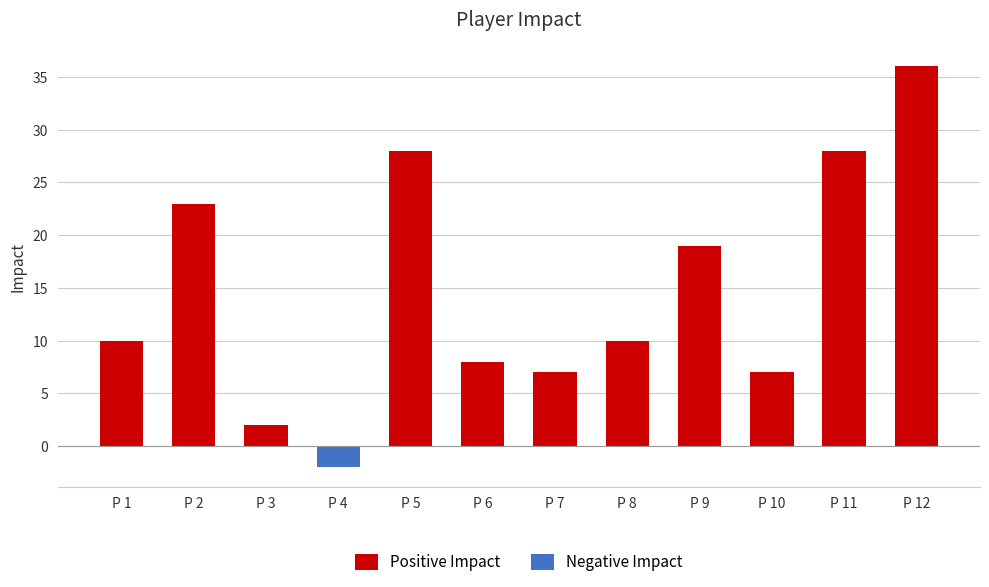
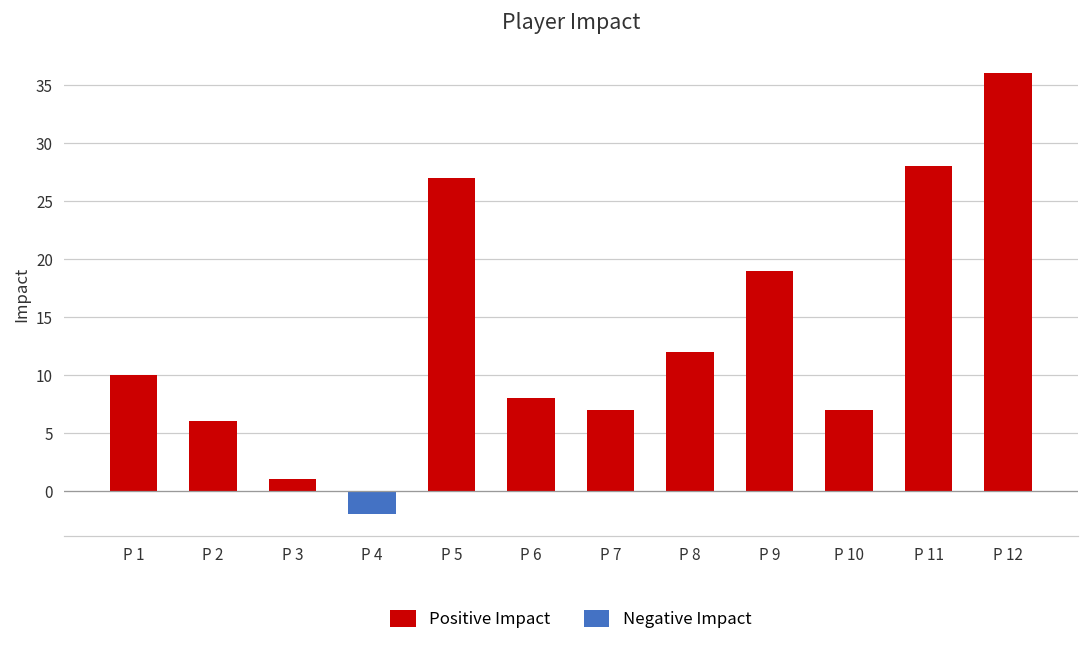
  {
    "Positive Impact": {
      "P 1": 10,
-     "P 2": 23,
-     "P 3": 2,
+     "P 2": 6,
+     "P 3": 1,
      "P 4": 0,
-     "P 5": 28,
+     "P 5": 27,
      "P 6": 8,
      "P 7": 7,
-     "P 8": 10,
+     "P 8": 12,
      "P 9": 19,
      "P 10": 7,
      "P 11": 28,
      "P 12": 36
    },
    "Negative Impact": {
      "P 1": 0,
      "P 2": 0,
      "P 3": 0,
      "P 4": -2,
      "P 5": 0,
      "P 6": 0,
      "P 7": 0,
      "P 8": 0,
      "P 9": 0,
      "P 10": 0,
      "P 11": 0,
      "P 12": 0
    }
  }
